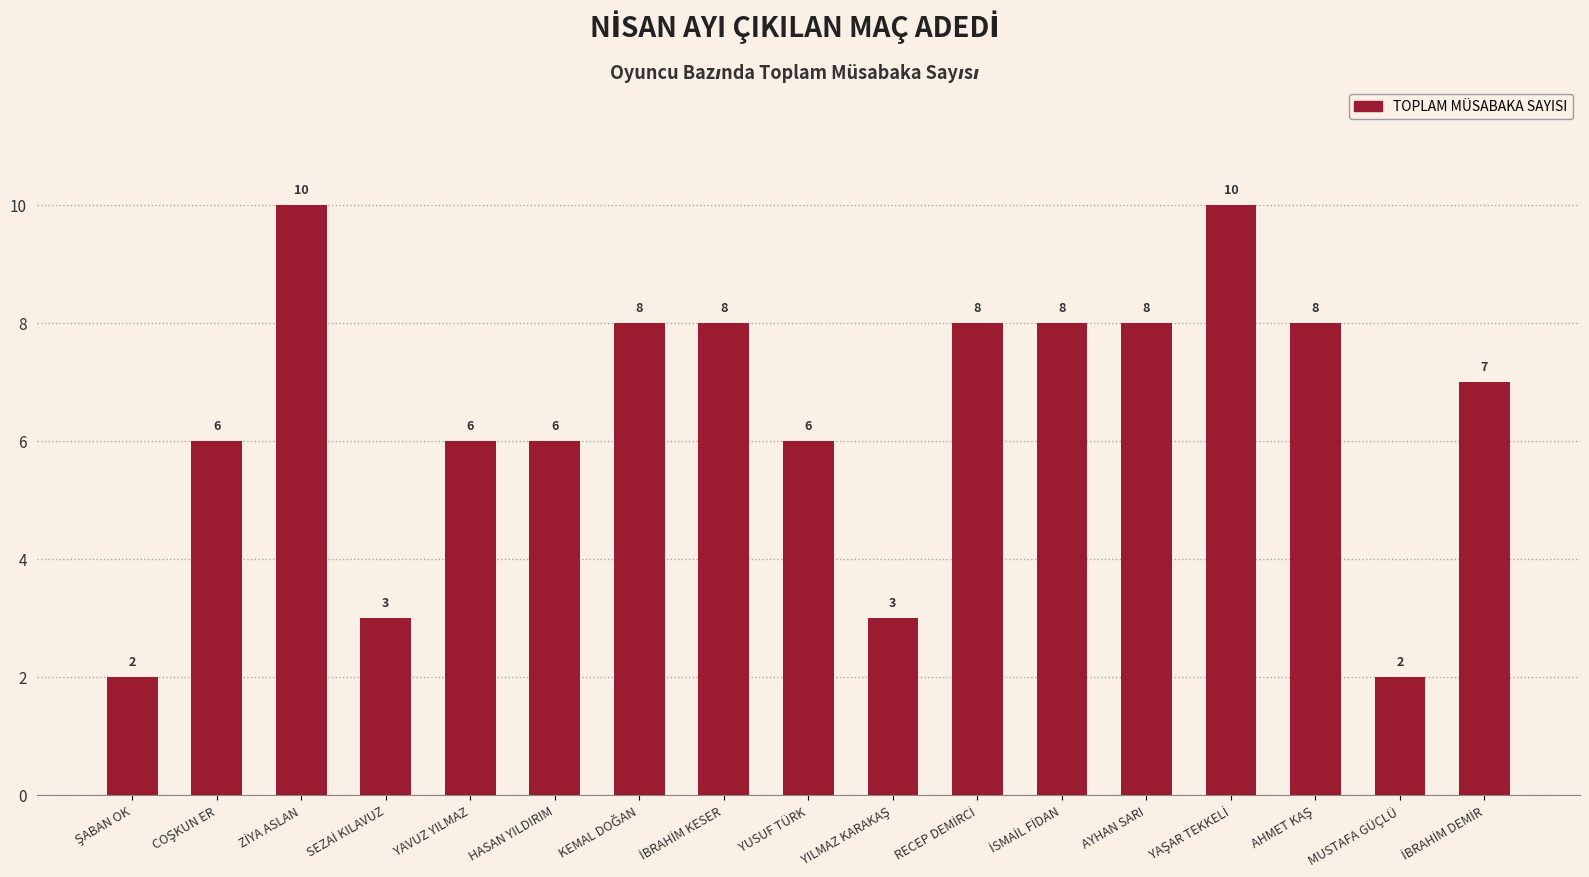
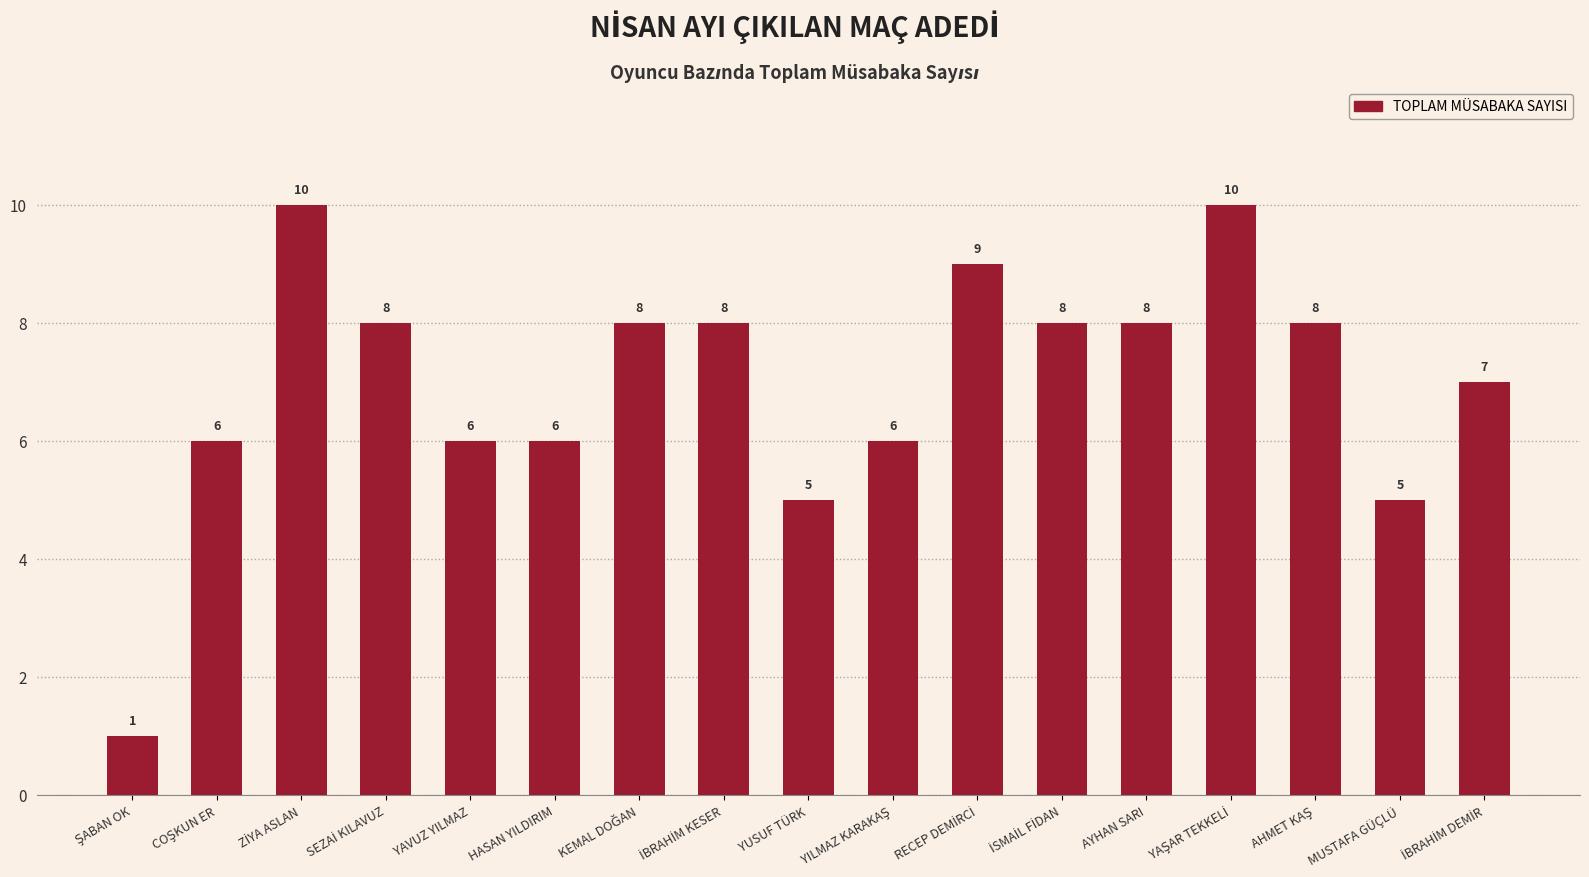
  {
-   "ŞABAN OK": 2,
+   "ŞABAN OK": 1,
    "COŞKUN ER": 6,
    "ZİYA ASLAN": 10,
-   "SEZAİ KILAVUZ": 3,
+   "SEZAİ KILAVUZ": 8,
    "YAVUZ YILMAZ": 6,
    "HASAN YILDIRIM": 6,
    "KEMAL DOĞAN": 8,
    "İBRAHİM KESER": 8,
-   "YUSUF TÜRK": 6,
-   "YILMAZ KARAKAŞ": 3,
-   "RECEP DEMİRCİ": 8,
+   "YUSUF TÜRK": 5,
+   "YILMAZ KARAKAŞ": 6,
+   "RECEP DEMİRCİ": 9,
    "İSMAİL FİDAN": 8,
    "AYHAN SARI": 8,
    "YAŞAR TEKKELİ": 10,
    "AHMET KAŞ": 8,
-   "MUSTAFA GÜÇLÜ": 2,
+   "MUSTAFA GÜÇLÜ": 5,
    "İBRAHİM DEMİR": 7
  }
